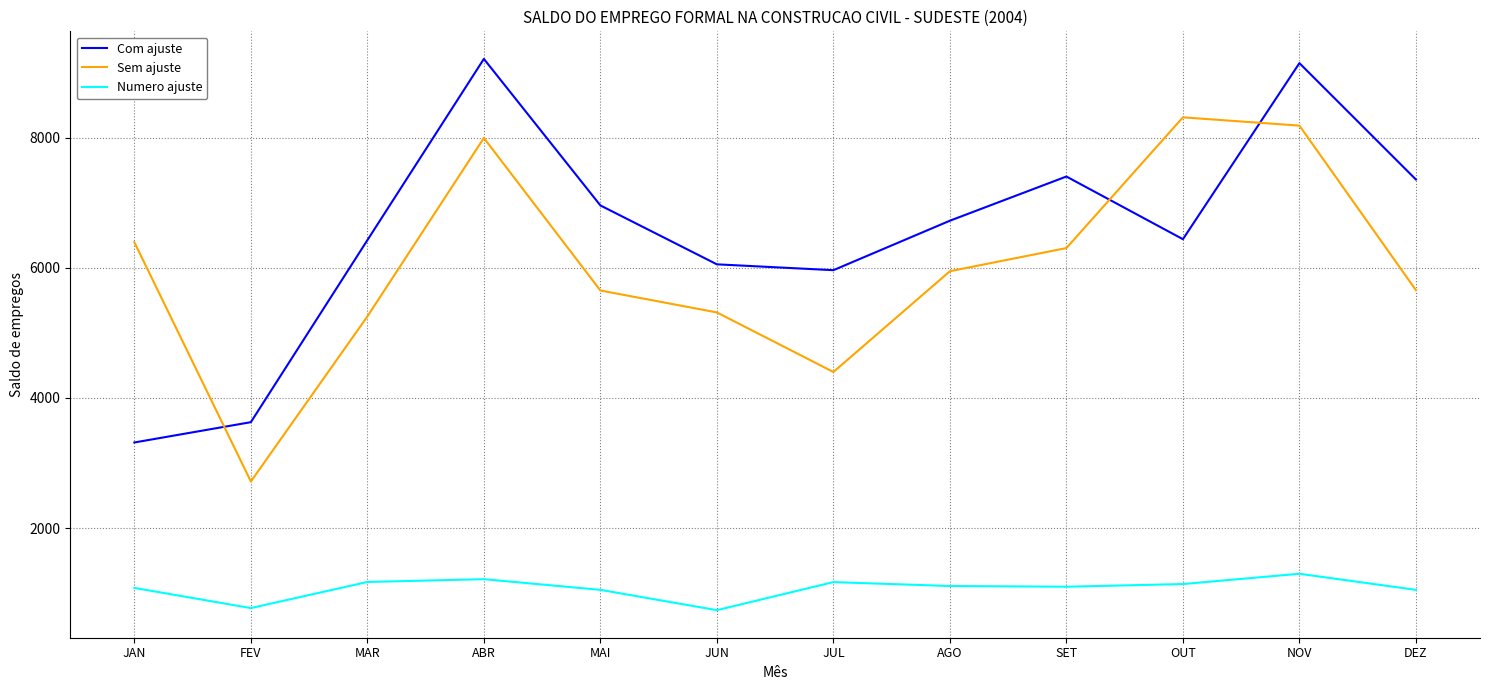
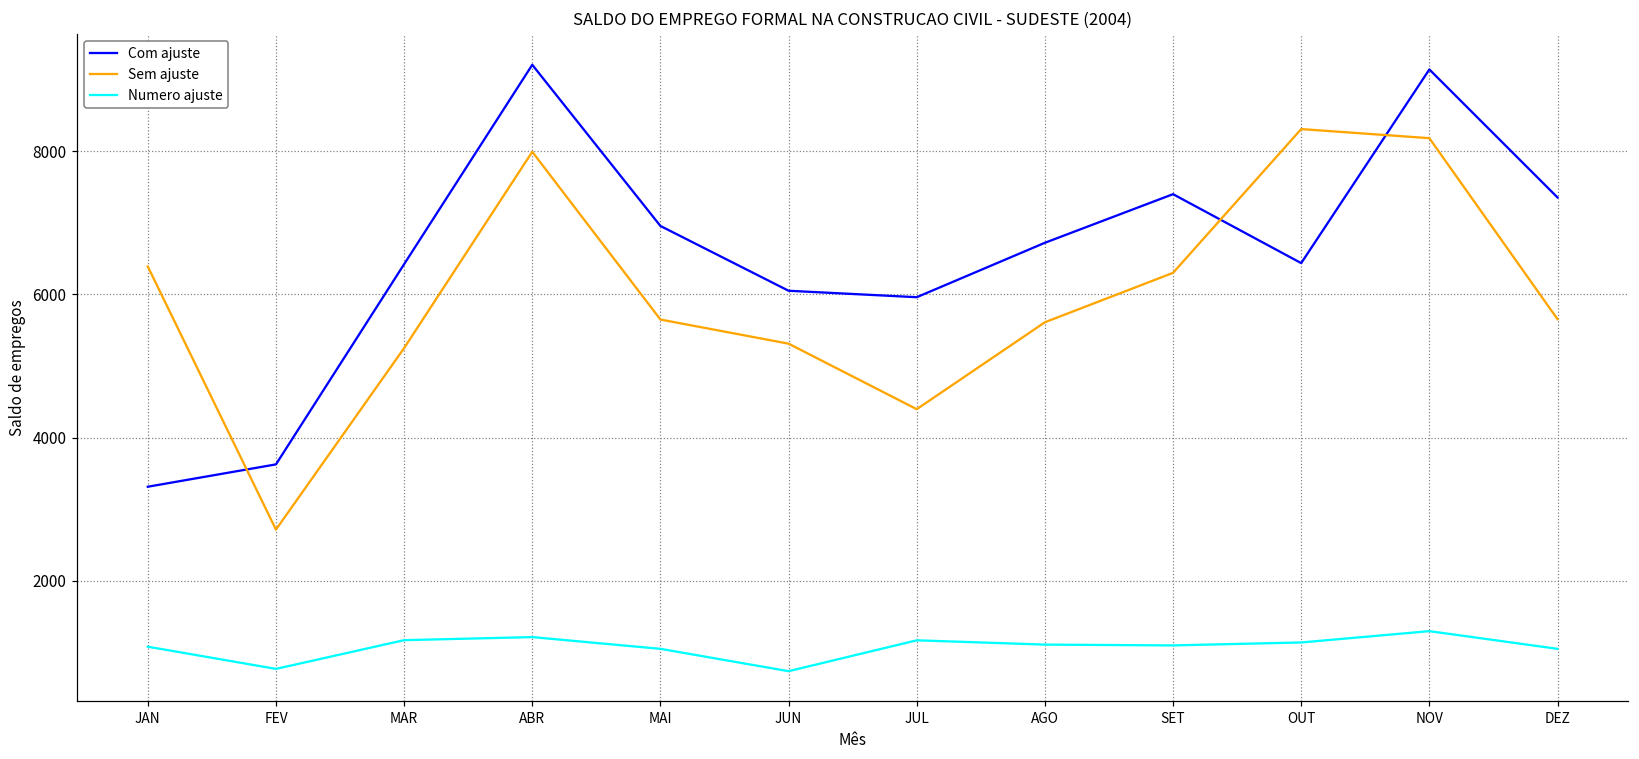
  {
    "Com ajuste": {
      "JAN": 3300,
      "FEV": 3600,
      "MAR": 6400,
      "ABR": 9200,
      "MAI": 7000,
      "JUN": 6100,
      "JUL": 6000,
      "AGO": 6700,
      "SET": 7400,
      "OUT": 6400,
      "NOV": 9100,
      "DEZ": 7400
    },
    "Sem ajuste": {
      "JAN": 6400,
      "FEV": 2700,
      "MAR": 5300,
      "ABR": 8000,
      "MAI": 5700,
      "JUN": 5300,
      "JUL": 4400,
-     "AGO": 5900,
+     "AGO": 5600,
      "SET": 6300,
      "OUT": 8300,
      "NOV": 8200,
      "DEZ": 5700
    },
    "Numero ajuste": {
      "JAN": 1100,
      "FEV": 800,
      "MAR": 1200,
      "ABR": 1200,
      "MAI": 1100,
      "JUN": 700,
      "JUL": 1200,
      "AGO": 1100,
      "SET": 1100,
      "OUT": 1100,
      "NOV": 1300,
      "DEZ": 1100
    }
  }
